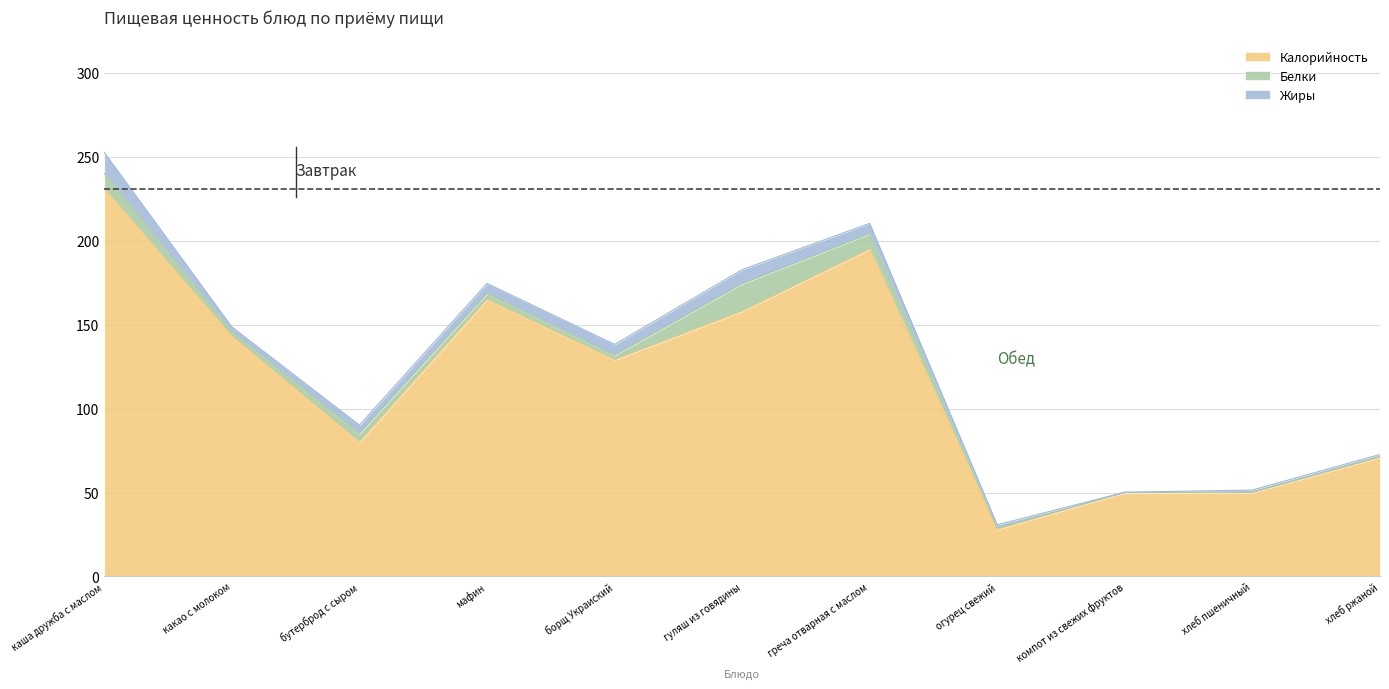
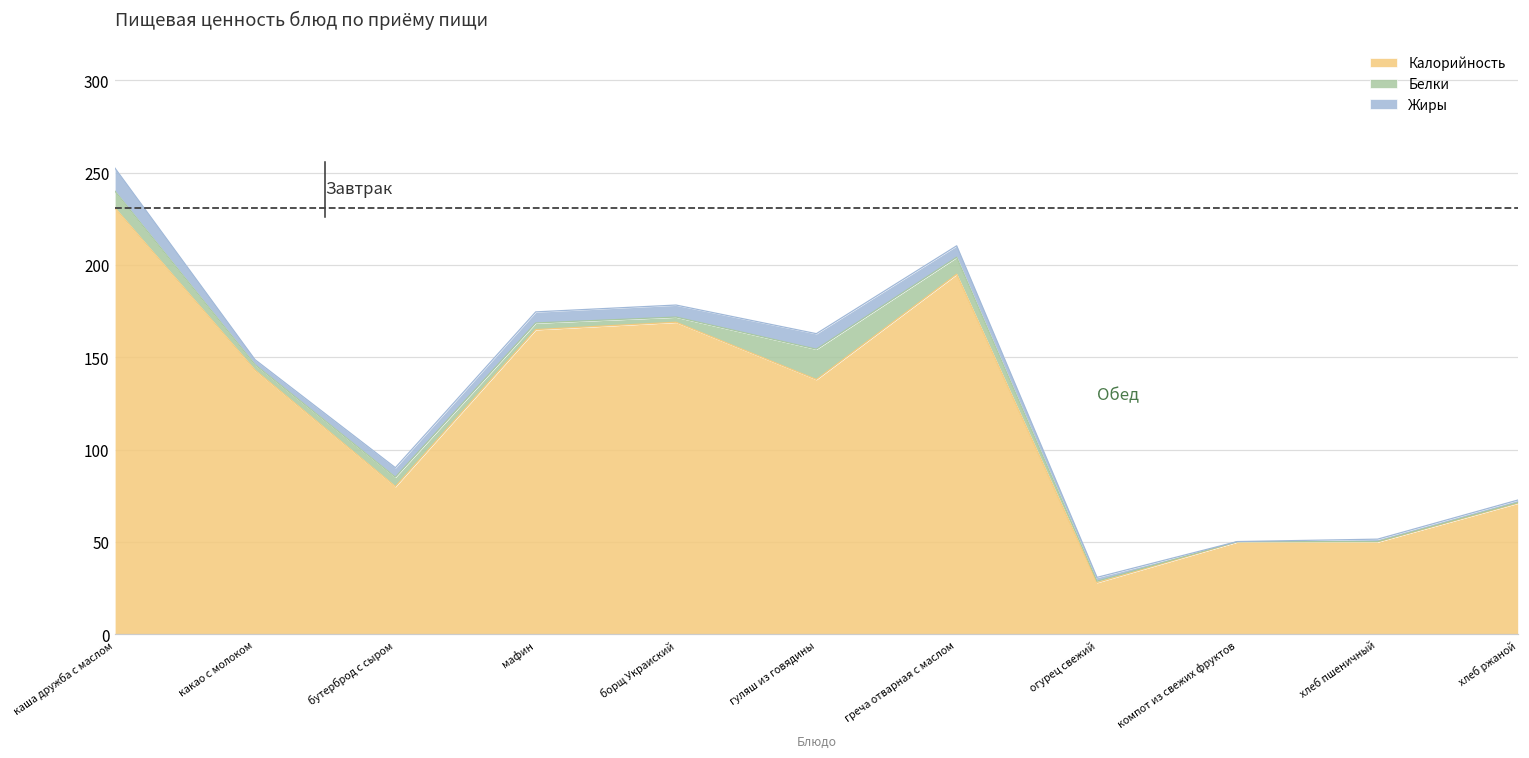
  {
    "Калорийность": {
      "каша дружба с маслом": 231,
      "какао с молоком": 143,
      "бутерброд с сыром": 80,
      "мафин": 165,
-     "борщ Украиский": 129,
-     "гуляш из говядины": 158,
+     "борщ Украиский": 169,
+     "гуляш из говядины": 138,
      "греча отварная с маслом": 195
    }
  }
